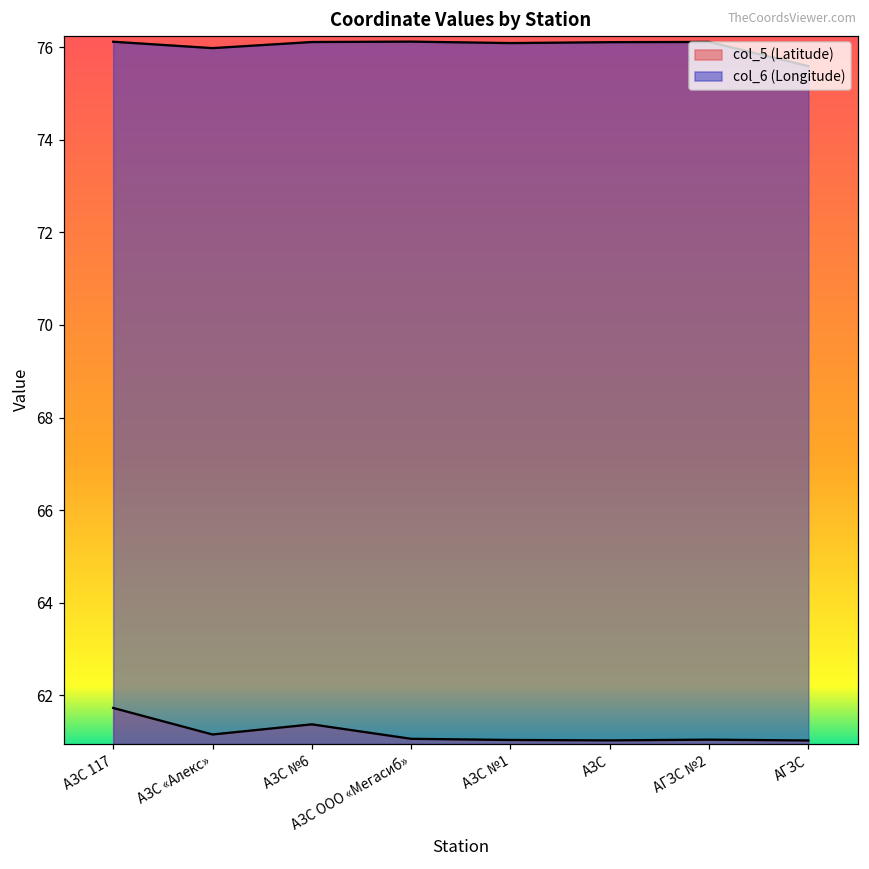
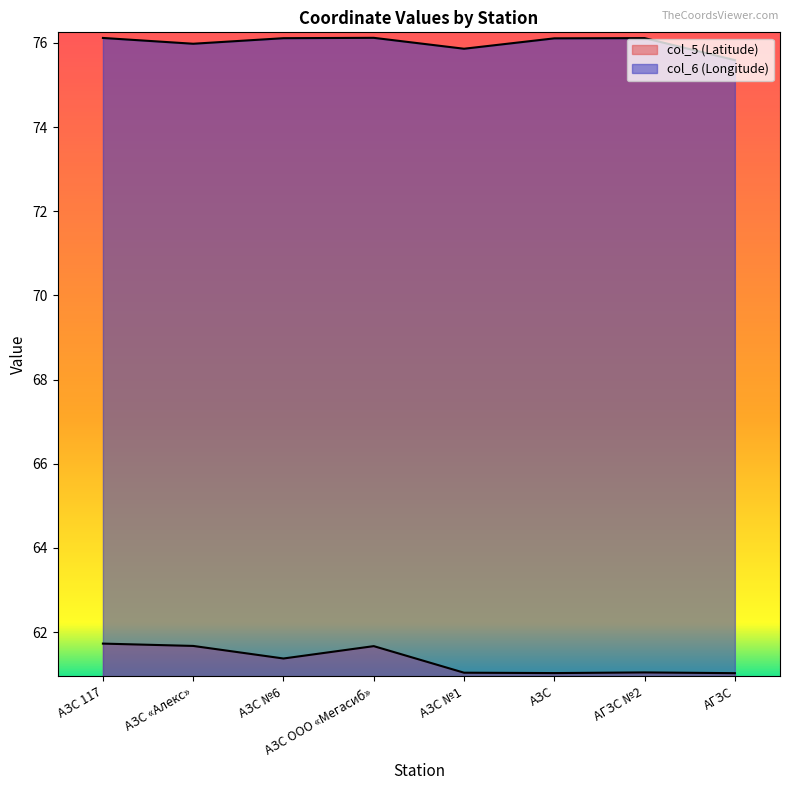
  {
    "col_5 (Latitude)": {
      "АЗС 117": 61.7,
-     "АЗС «Алекс»": 61.2,
+     "АЗС «Алекс»": 61.7,
      "АЗС №6": 61.4,
-     "АЗС ООО «Мегасиб»": 61.1,
+     "АЗС ООО «Мегасиб»": 61.7,
      "АЗС №1": 61.0,
      "АЗС": 61.0,
      "АГЗС №2": 61.0,
      "АГЗС": 61.0
    },
    "col_6 (Longitude)": {
      "АЗС 117": 76.1,
      "АЗС «Алекс»": 76.0,
      "АЗС №6": 76.1,
      "АЗС ООО «Мегасиб»": 76.1,
-     "АЗС №1": 76.1,
+     "АЗС №1": 75.9,
      "АЗС": 76.1,
      "АГЗС №2": 76.1
    }
  }
